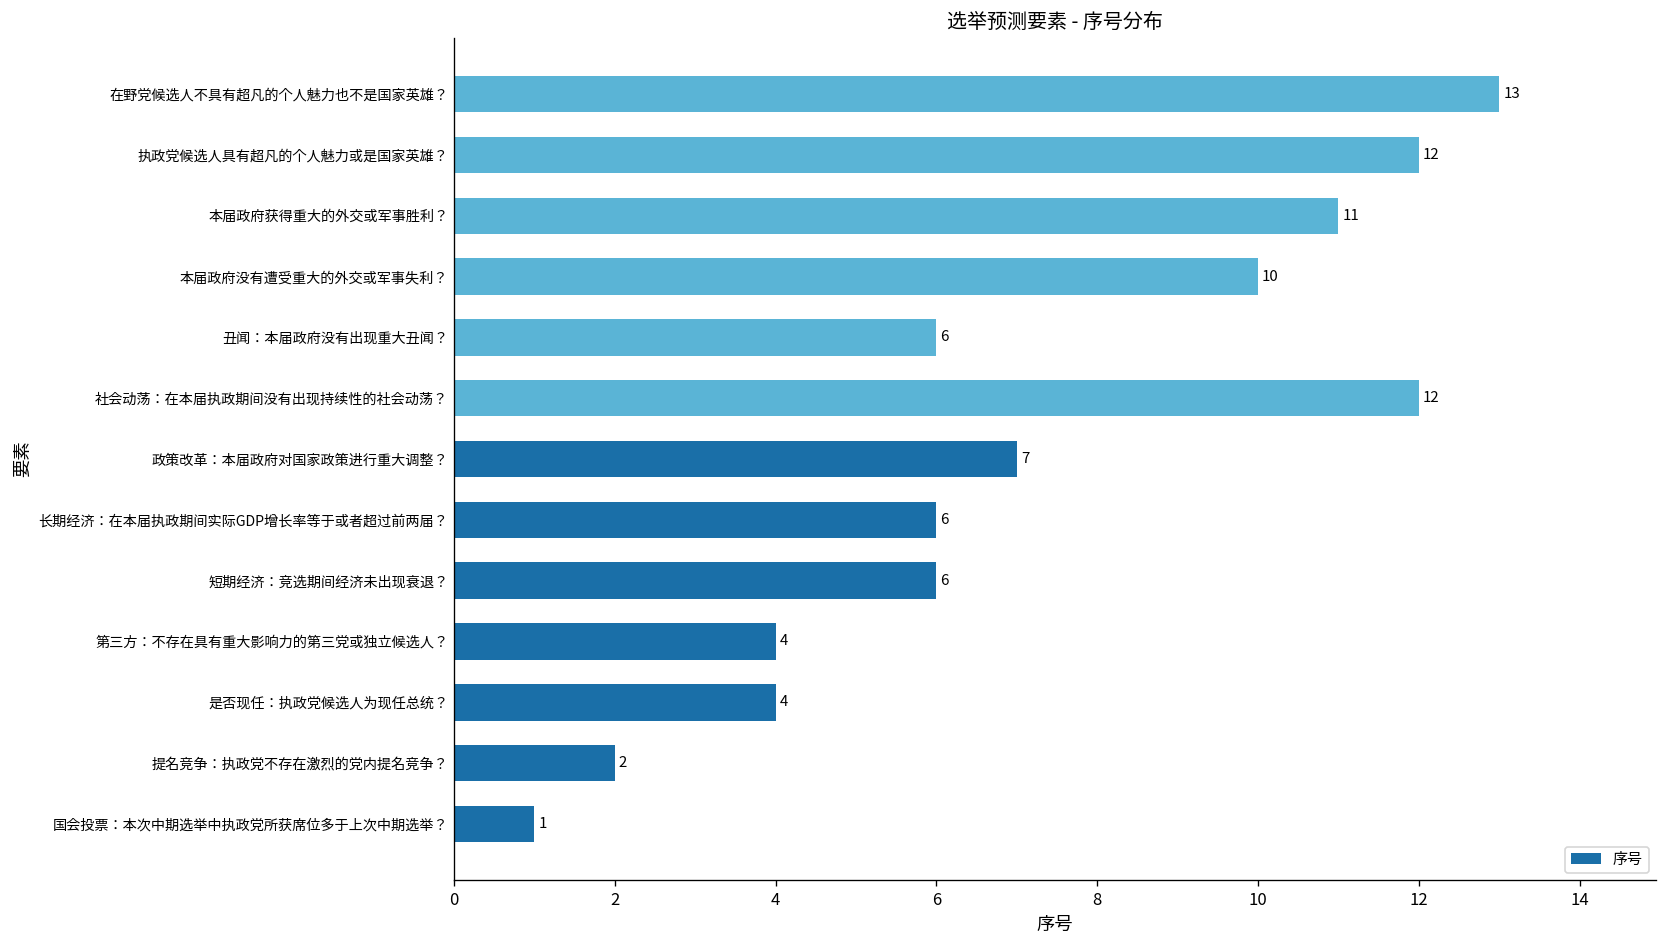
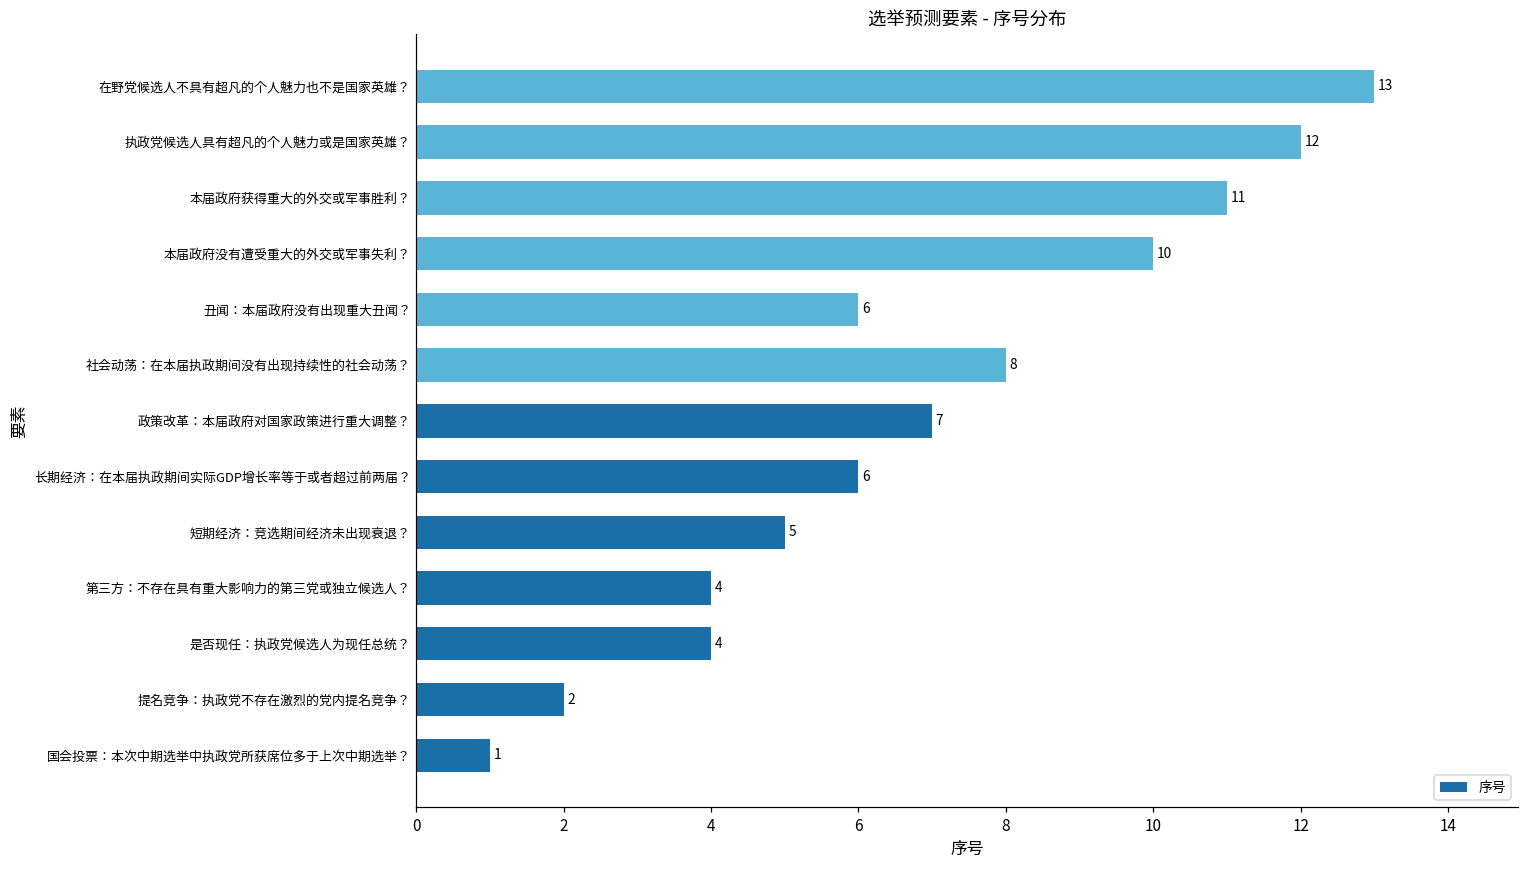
  {
    "在野党候选人不具有超凡的个人魅力也不是国家英雄？": 13,
    "执政党候选人具有超凡的个人魅力或是国家英雄？": 12,
    "本届政府获得重大的外交或军事胜利？": 11,
    "本届政府没有遭受重大的外交或军事失利？": 10,
    "丑闻：本届政府没有出现重大丑闻？": 6,
-   "社会动荡：在本届执政期间没有出现持续性的社会动荡？": 12,
+   "社会动荡：在本届执政期间没有出现持续性的社会动荡？": 8,
    "政策改革：本届政府对国家政策进行重大调整？": 7,
    "长期经济：在本届执政期间实际GDP增长率等于或者超过前两届？": 6,
-   "短期经济：竞选期间经济未出现衰退？": 6,
+   "短期经济：竞选期间经济未出现衰退？": 5,
    "第三方：不存在具有重大影响力的第三党或独立候选人？": 4,
    "是否现任：执政党候选人为现任总统？": 4,
    "提名竞争：执政党不存在激烈的党内提名竞争？": 2,
    "国会投票：本次中期选举中执政党所获席位多于上次中期选举？": 1
  }
